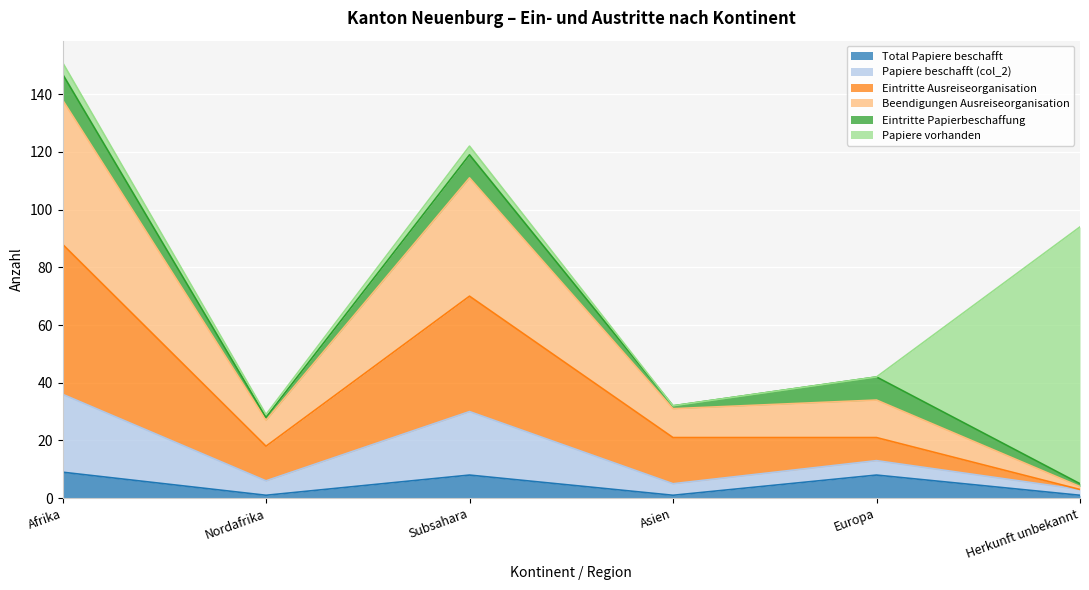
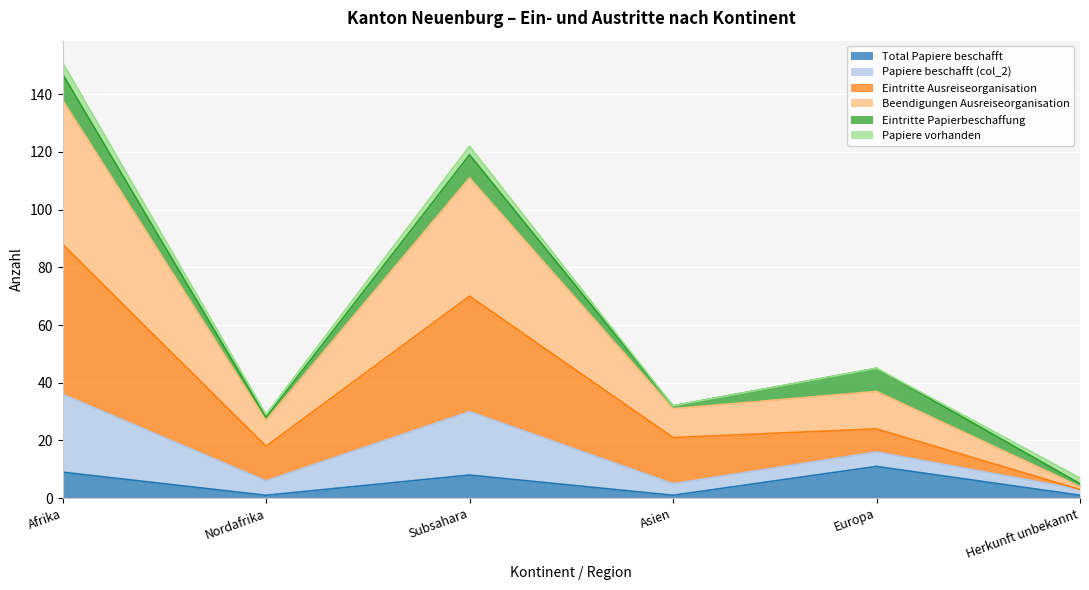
  {
    "Total Papiere beschafft": {
      "Afrika": 9,
      "Nordafrika": 1,
      "Subsahara": 8,
      "Asien": 1,
-     "Europa": 8,
+     "Europa": 11,
      "Herkunft unbekannt": 1
    },
    "Papiere beschafft (col_2)": {
      "Afrika": 27,
      "Nordafrika": 5,
      "Subsahara": 22,
      "Asien": 4,
      "Europa": 5
    },
    "Eintritte Ausreiseorganisation": {
      "Afrika": 52,
      "Nordafrika": 12,
      "Subsahara": 40,
      "Asien": 16,
      "Europa": 8
    },
    "Beendigungen Ausreiseorganisation": {
      "Afrika": 50,
      "Nordafrika": 9,
      "Subsahara": 41,
      "Asien": 10,
      "Europa": 13,
      "Herkunft unbekannt": 1
    },
    "Eintritte Papierbeschaffung": {
      "Afrika": 9,
      "Nordafrika": 1,
      "Subsahara": 8,
      "Herkunft unbekannt": 1
    },
    "Papiere vorhanden": {
      "Afrika": 4,
      "Nordafrika": 1,
      "Subsahara": 3,
-     "Herkunft unbekannt": 89
+     "Herkunft unbekannt": 2
    }
  }
